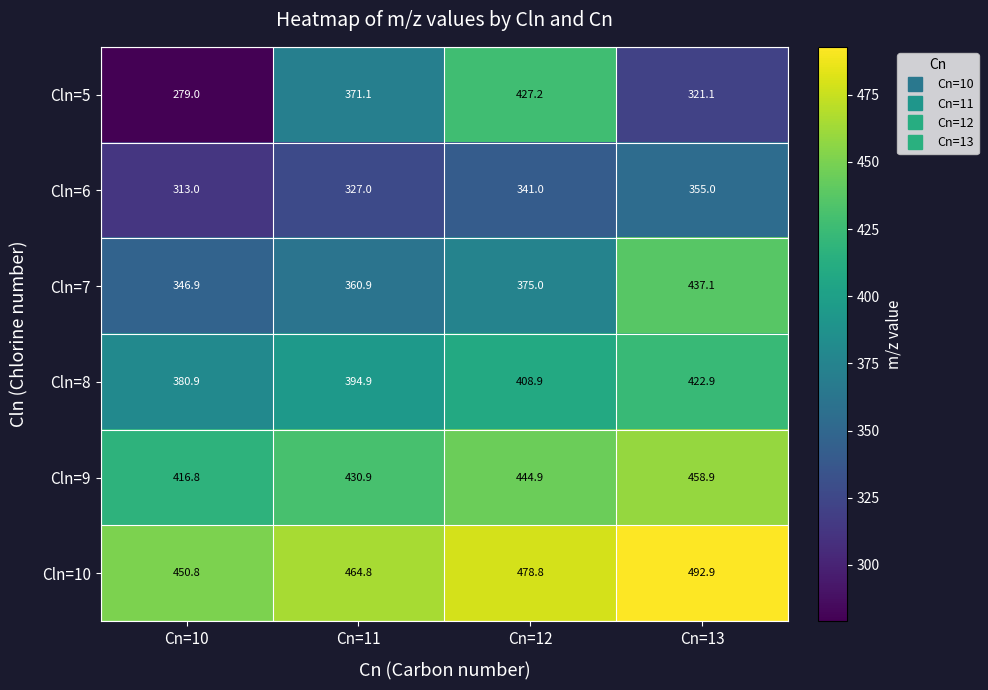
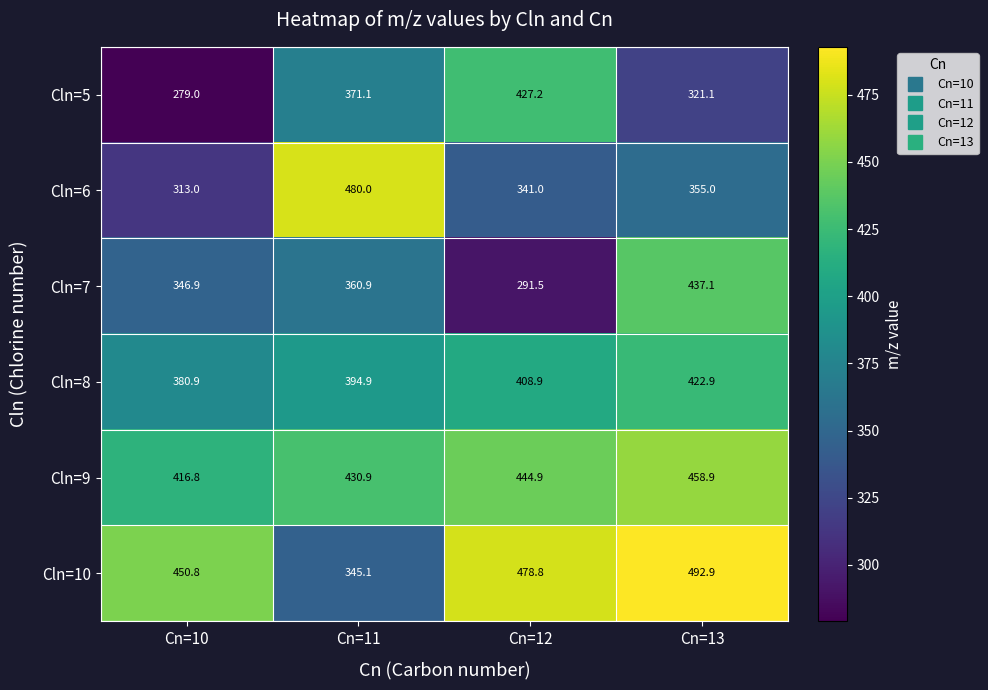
  {
    "Cln=5": {
      "Cn=10": 279.0,
      "Cn=11": 371.1,
      "Cn=12": 427.2,
      "Cn=13": 321.1
    },
    "Cln=6": {
      "Cn=10": 313.0,
-     "Cn=11": 327.0,
+     "Cn=11": 480.0,
      "Cn=12": 341.0,
      "Cn=13": 355.0
    },
    "Cln=7": {
      "Cn=10": 346.9,
      "Cn=11": 360.9,
-     "Cn=12": 375.0,
+     "Cn=12": 291.5,
      "Cn=13": 437.1
    },
    "Cln=8": {
      "Cn=10": 380.9,
      "Cn=11": 394.9,
      "Cn=12": 408.9,
      "Cn=13": 422.9
    },
    "Cln=9": {
      "Cn=10": 416.8,
      "Cn=11": 430.9,
      "Cn=12": 444.9,
      "Cn=13": 458.9
    },
    "Cln=10": {
      "Cn=10": 450.8,
-     "Cn=11": 464.8,
+     "Cn=11": 345.1,
      "Cn=12": 478.8,
      "Cn=13": 492.9
    }
  }
